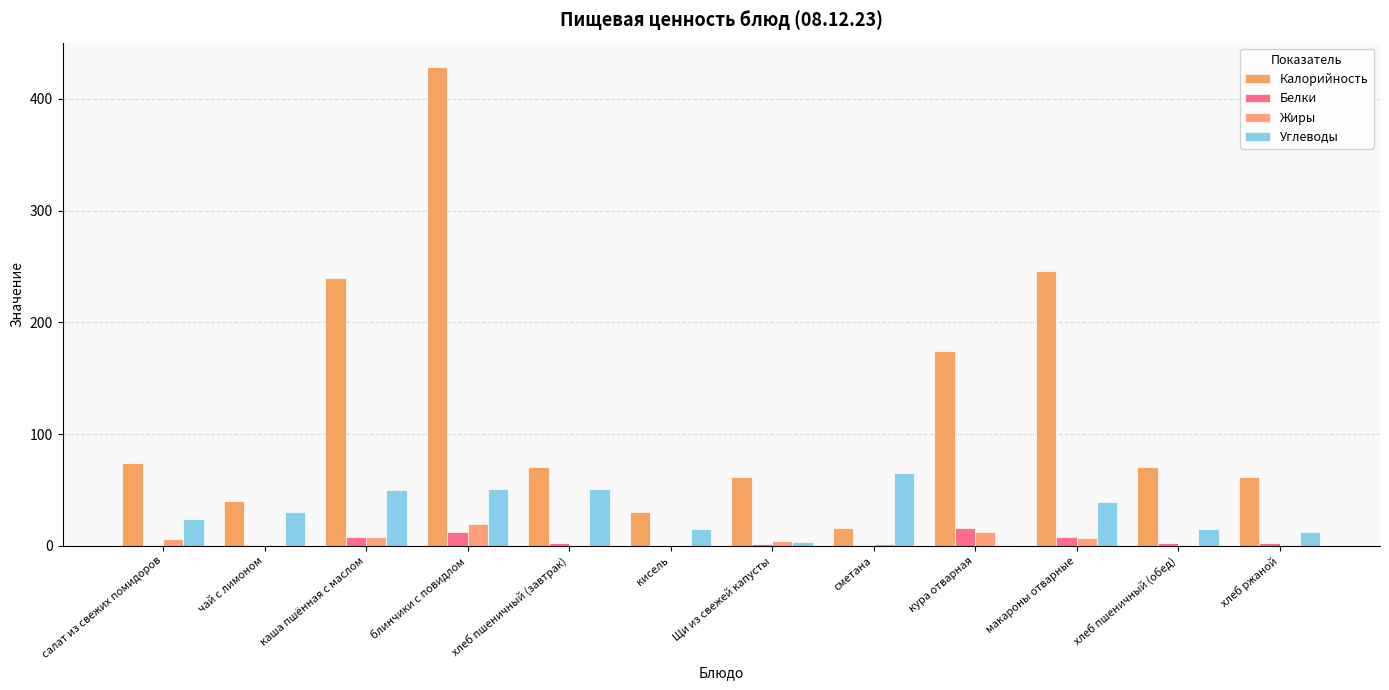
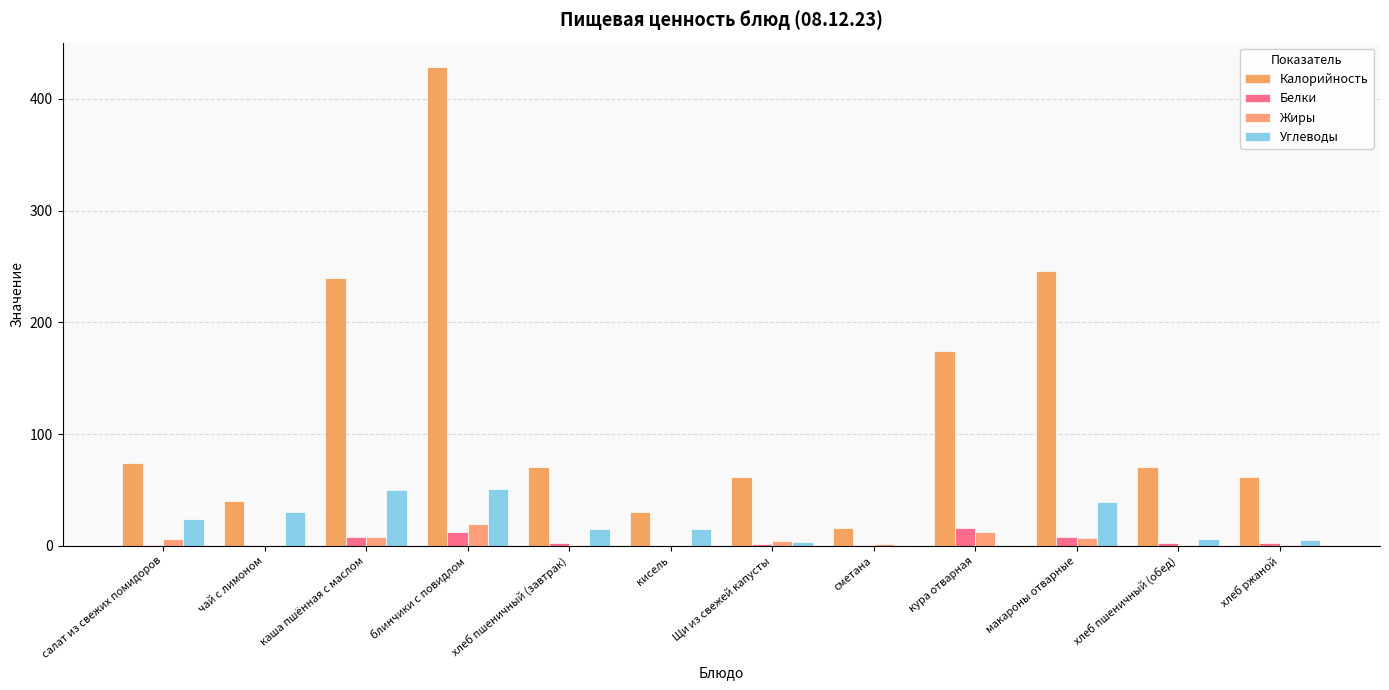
  {
    "Углеводы": {
      "салат из свежих помидоров": 24,
      "чай с лимоном": 31,
      "каша пшённая с маслом": 50,
      "блинчики с повидлом": 51,
-     "хлеб пшеничный (завтрак)": 51,
+     "хлеб пшеничный (завтрак)": 15,
      "кисель": 15,
      "Щи из свежей капусты": 4,
-     "сметана": 65,
+     "сметана": 0,
      "макароны отварные": 39,
-     "хлеб пшеничный (обед)": 15,
-     "хлеб ржаной": 12
+     "хлеб пшеничный (обед)": 6,
+     "хлеб ржаной": 5
    }
  }
